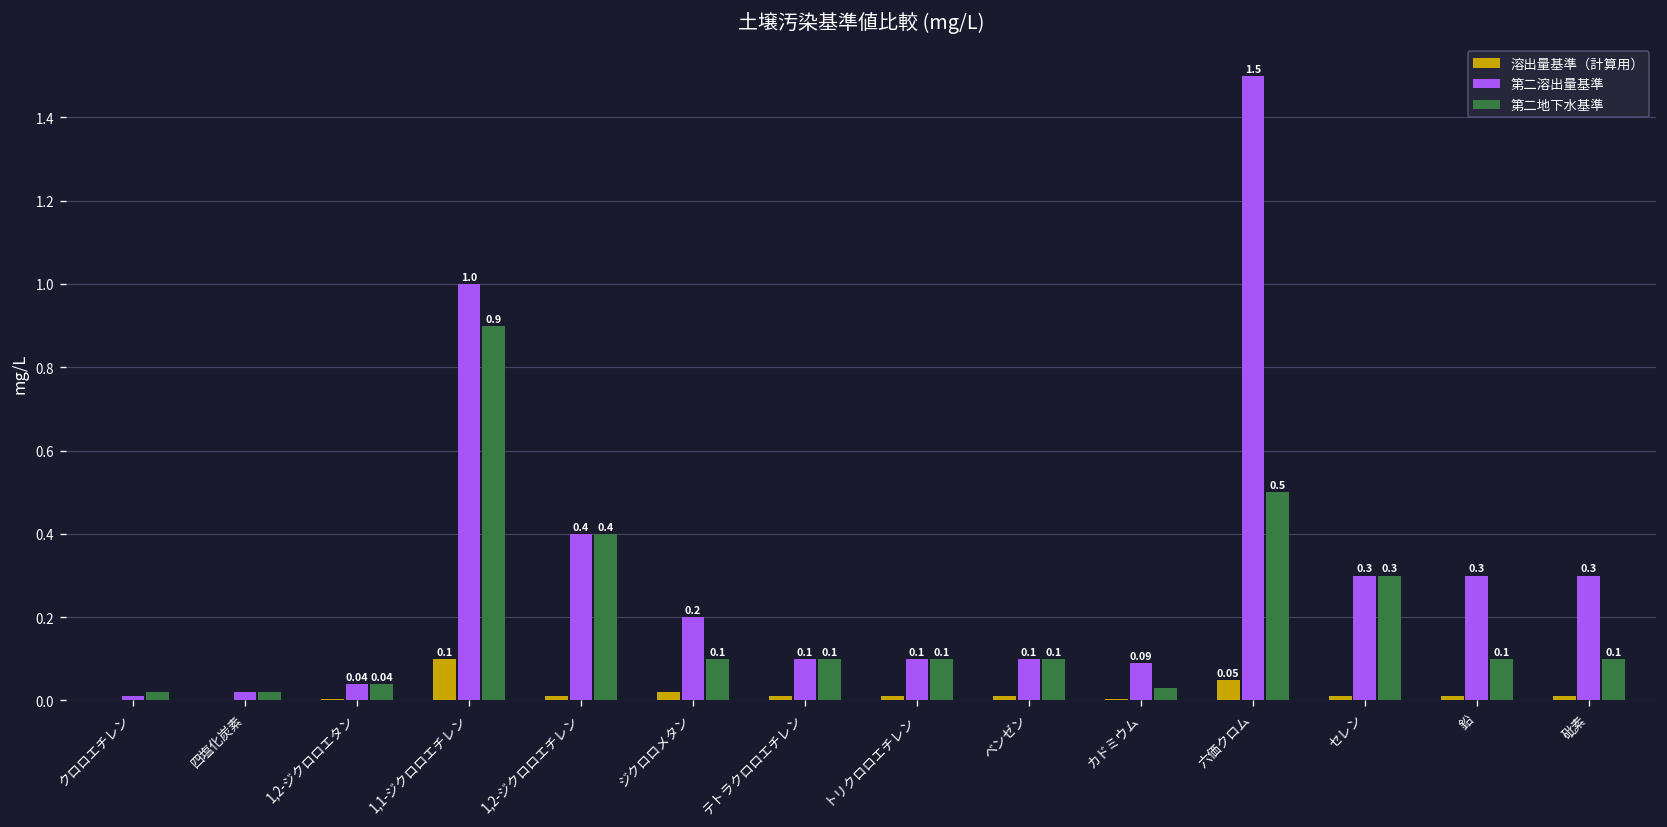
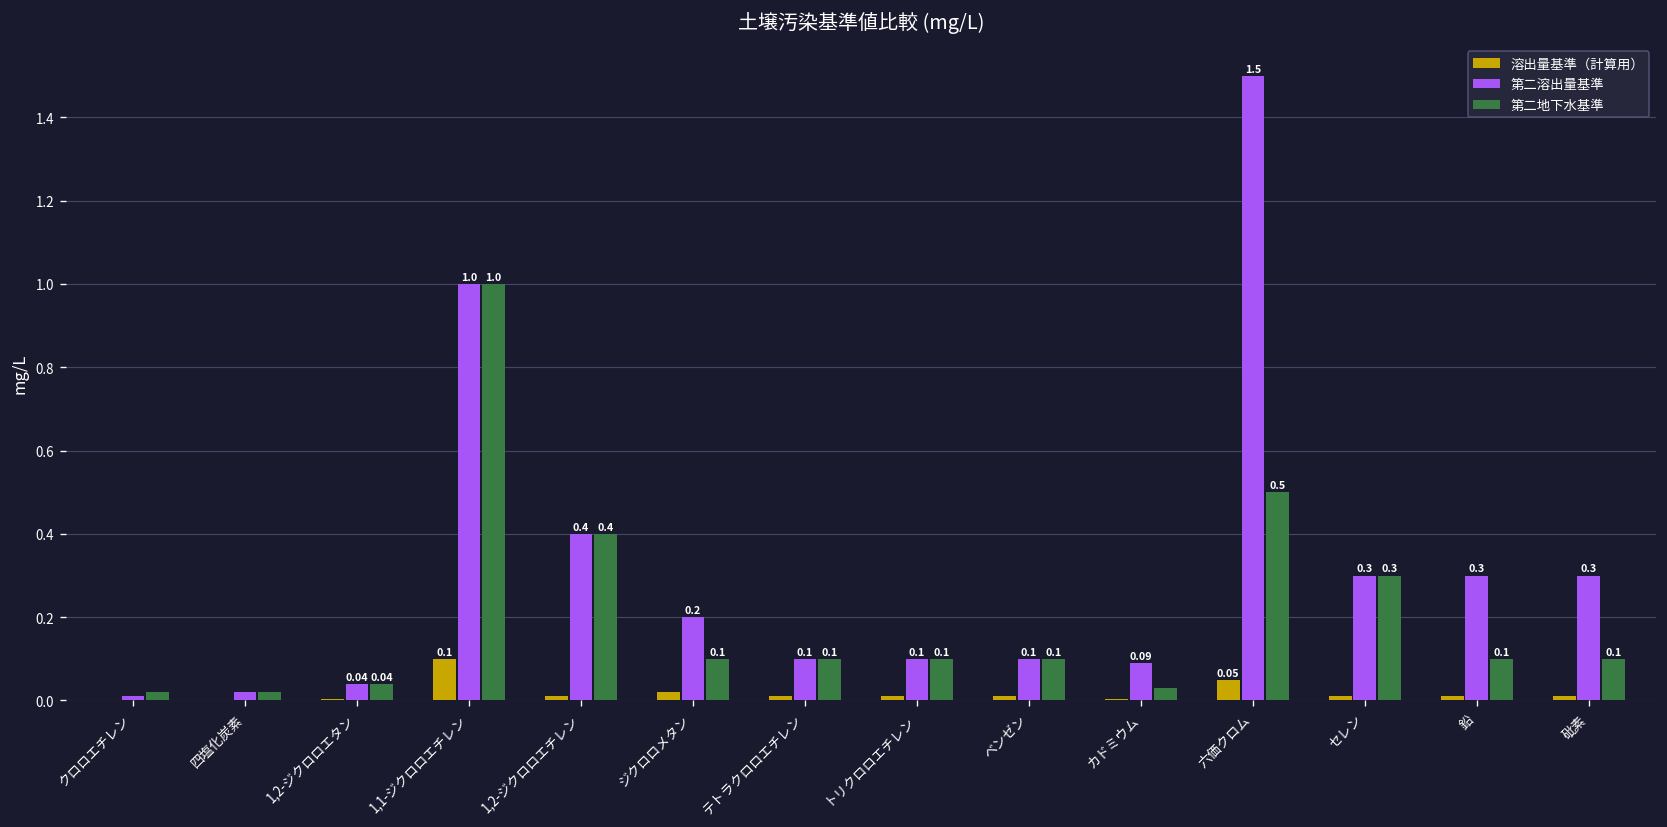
  {
    "溶出量基準（計算用）": {
      "1,1-ジクロロエチレン": 0.1,
      "六価クロム": 0.05
    },
    "第二溶出量基準": {
      "1,2-ジクロロエタン": 0.04,
      "1,1-ジクロロエチレン": 1.0,
      "1,2-ジクロロエチレン": 0.4,
      "ジクロロメタン": 0.2,
      "テトラクロロエチレン": 0.1,
      "トリクロロエチレン": 0.1,
      "ベンゼン": 0.1,
      "カドミウム": 0.09,
      "六価クロム": 1.5,
      "セレン": 0.3,
      "鉛": 0.3,
      "砒素": 0.3
    },
    "第二地下水基準": {
      "1,2-ジクロロエタン": 0.04,
-     "1,1-ジクロロエチレン": 0.9,
+     "1,1-ジクロロエチレン": 1.0,
      "1,2-ジクロロエチレン": 0.4,
      "ジクロロメタン": 0.1,
      "テトラクロロエチレン": 0.1,
      "トリクロロエチレン": 0.1,
      "ベンゼン": 0.1,
      "六価クロム": 0.5,
      "セレン": 0.3,
      "鉛": 0.1,
      "砒素": 0.1
    }
  }
